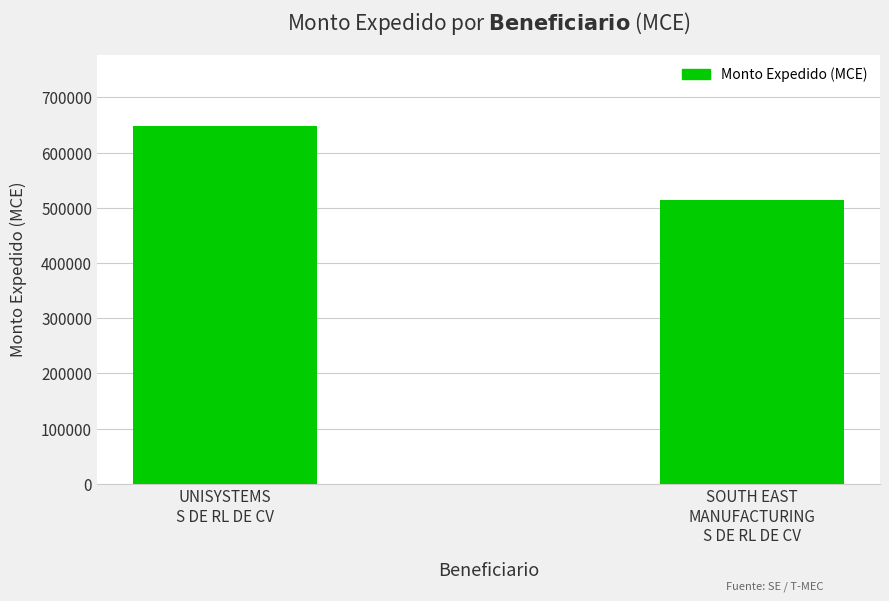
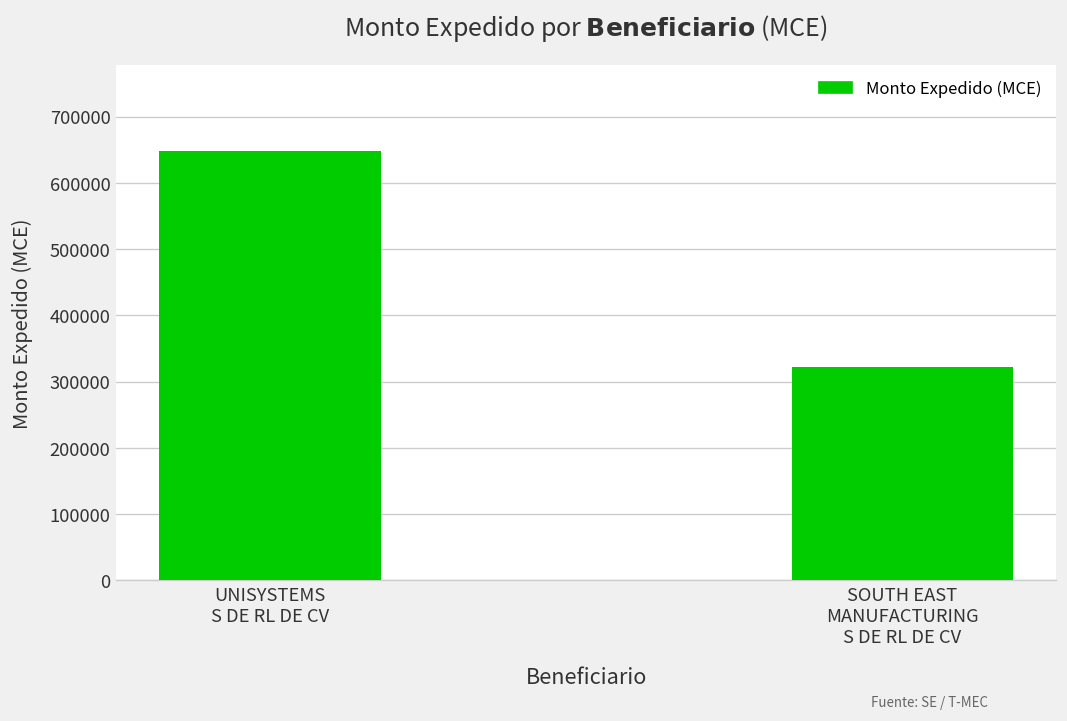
  {
    "UNISYSTEMS S DE RL DE CV": 650000,
-   "SOUTH EAST MANUFACTURING S DE RL DE CV": 510000
+   "SOUTH EAST MANUFACTURING S DE RL DE CV": 320000
  }
